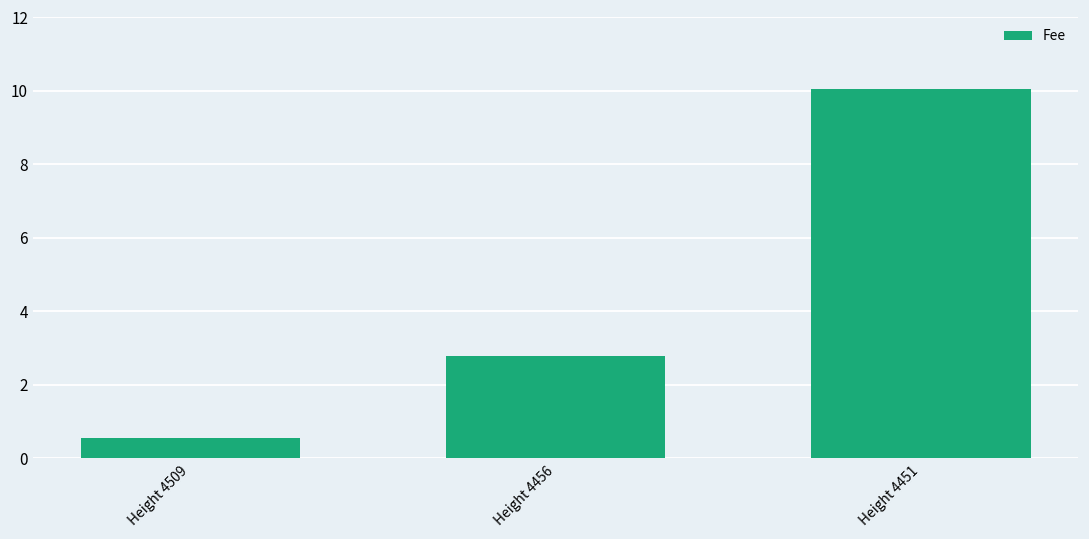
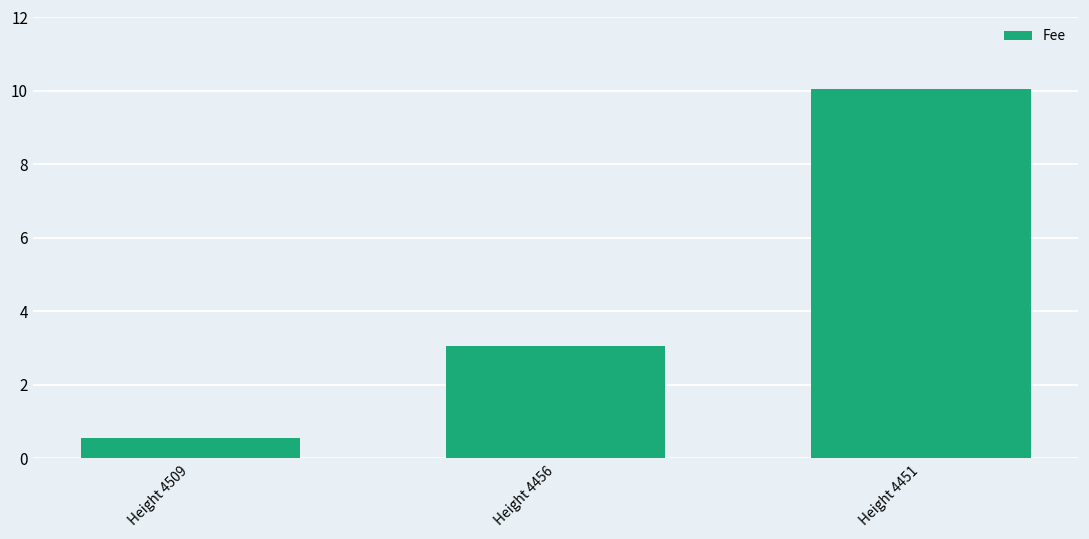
  {
    "Height 4509": 0.6,
-   "Height 4456": 2.8,
+   "Height 4456": 3.1,
    "Height 4451": 10.1
  }
